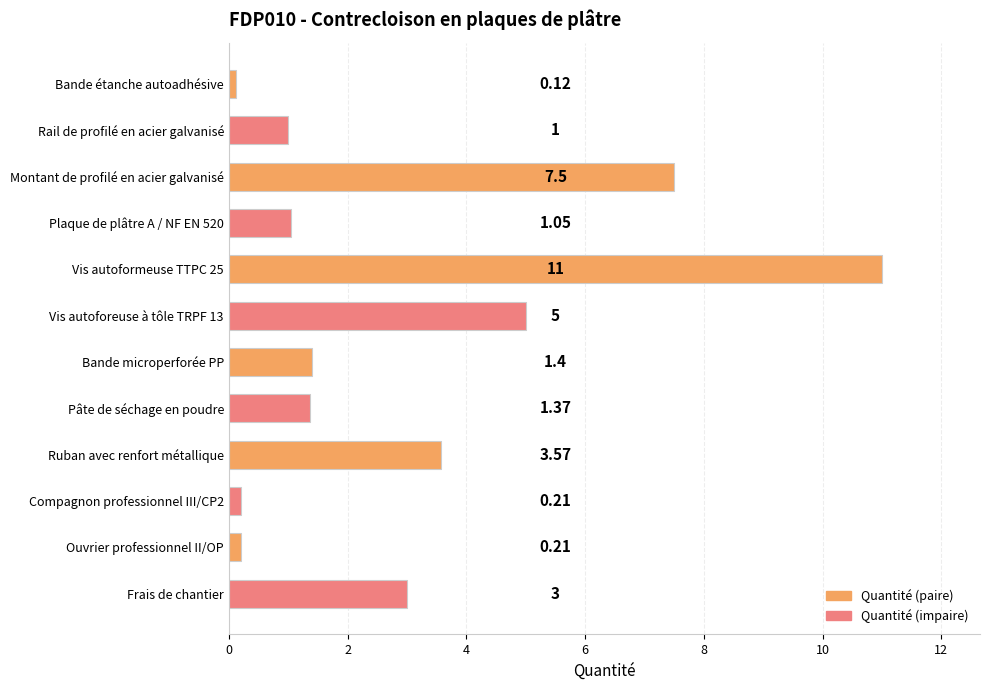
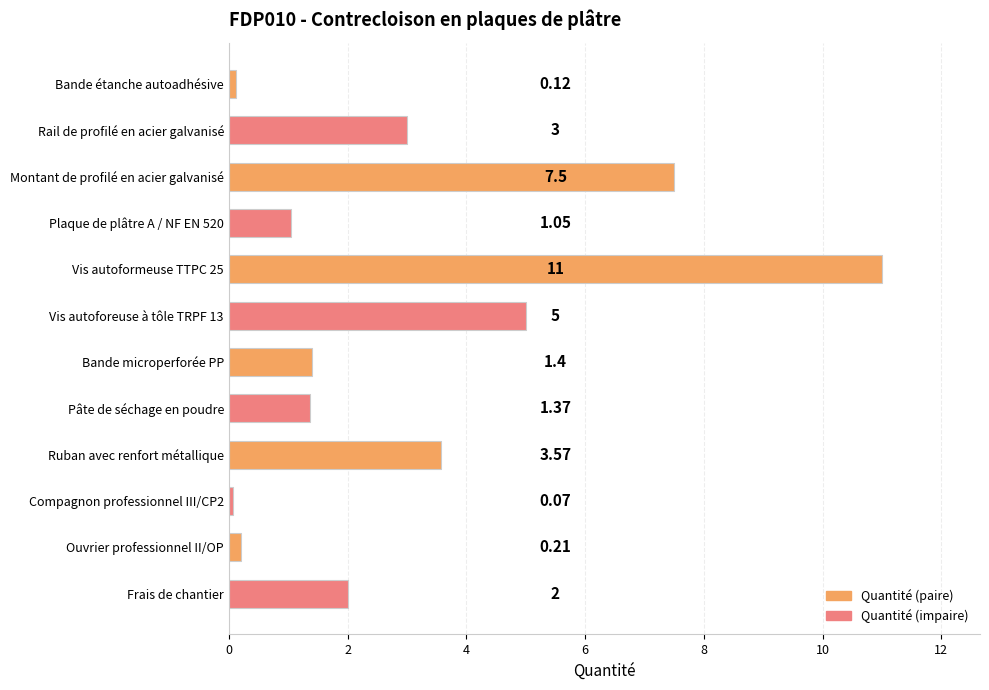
  {
-   "Rail de profilé en acier galvanisé": 1,
+   "Rail de profilé en acier galvanisé": 3,
    "Montant de profilé en acier galvanisé": 7.5,
    "Vis autoformeuse TTPC 25": 11,
-   "Compagnon professionnel III/CP2": 0.21,
-   "Frais de chantier": 3
+   "Compagnon professionnel III/CP2": 0.07,
+   "Frais de chantier": 2
  }
